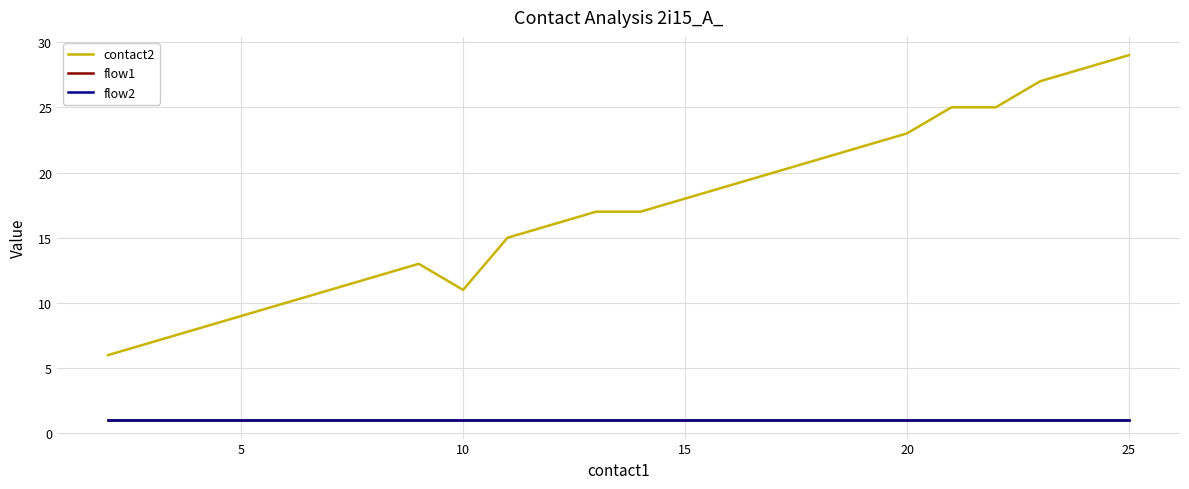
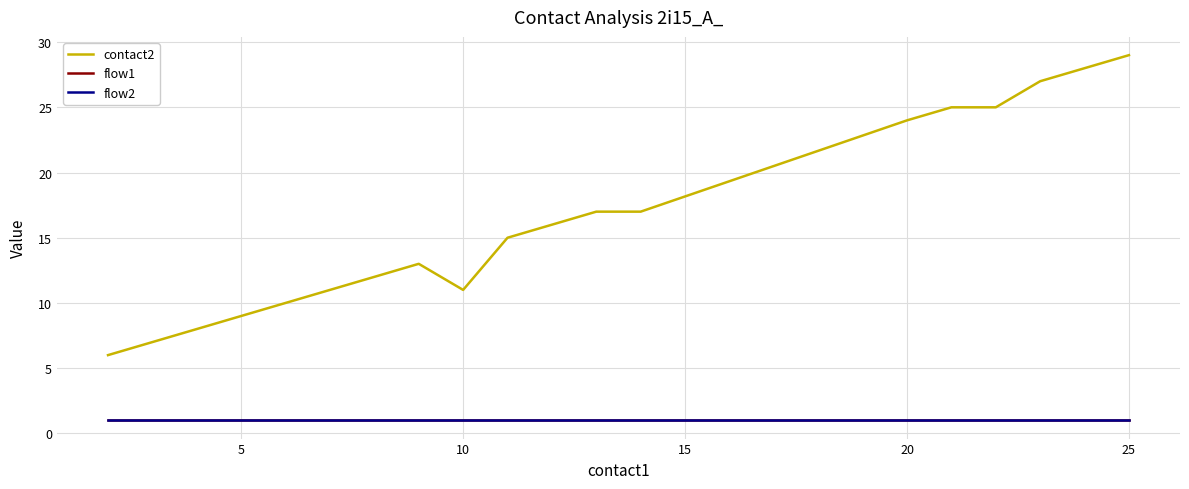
  {
    "contact2": {
      "5": 9,
      "10": 11,
-     "20": 23,
+     "20": 24,
      "25": 29
    },
    "flow2": {
      "5": 1,
      "10": 1,
      "20": 1,
      "25": 1
    }
  }
